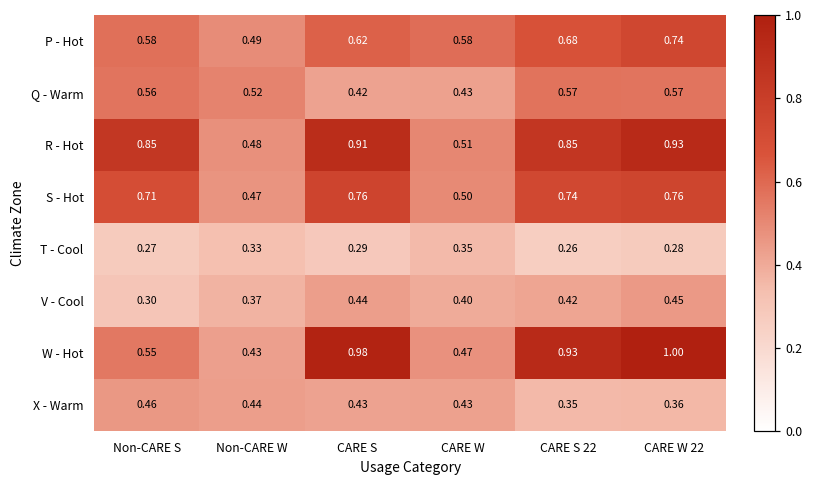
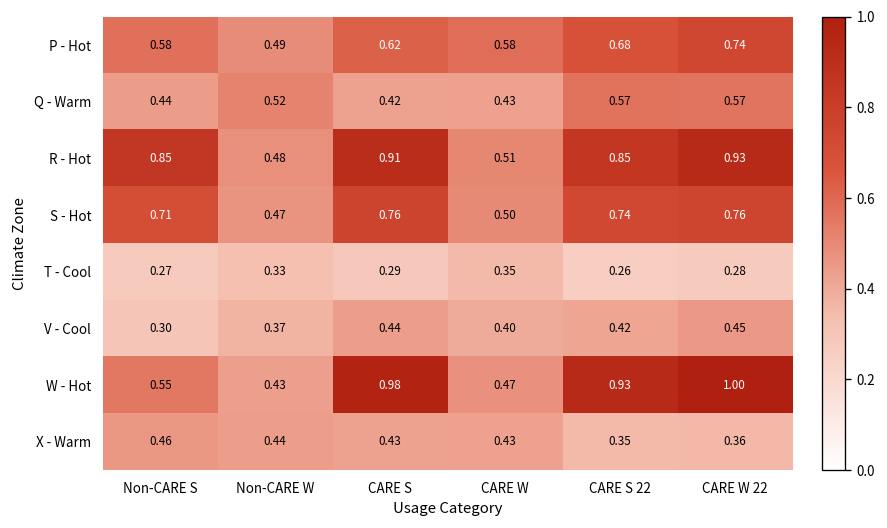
  {
    "P - Hot": {
      "Non-CARE S": 0.58,
      "Non-CARE W": 0.49,
      "CARE S": 0.62,
      "CARE W": 0.58,
      "CARE S 22": 0.68,
      "CARE W 22": 0.74
    },
    "Q - Warm": {
-     "Non-CARE S": 0.56,
+     "Non-CARE S": 0.44,
      "Non-CARE W": 0.52,
      "CARE S": 0.42,
      "CARE W": 0.43,
      "CARE S 22": 0.57,
      "CARE W 22": 0.57
    },
    "R - Hot": {
      "Non-CARE S": 0.85,
      "Non-CARE W": 0.48,
      "CARE S": 0.91,
      "CARE W": 0.51,
      "CARE S 22": 0.85,
      "CARE W 22": 0.93
    },
    "S - Hot": {
      "Non-CARE S": 0.71,
      "Non-CARE W": 0.47,
      "CARE S": 0.76,
      "CARE W": 0.50,
      "CARE S 22": 0.74,
      "CARE W 22": 0.76
    },
    "T - Cool": {
      "Non-CARE S": 0.27,
      "Non-CARE W": 0.33,
      "CARE S": 0.29,
      "CARE W": 0.35,
      "CARE S 22": 0.26,
      "CARE W 22": 0.28
    },
    "V - Cool": {
      "Non-CARE S": 0.30,
      "Non-CARE W": 0.37,
      "CARE S": 0.44,
      "CARE W": 0.40,
      "CARE S 22": 0.42,
      "CARE W 22": 0.45
    },
    "W - Hot": {
      "Non-CARE S": 0.55,
      "Non-CARE W": 0.43,
      "CARE S": 0.98,
      "CARE W": 0.47,
      "CARE S 22": 0.93,
      "CARE W 22": 1.00
    },
    "X - Warm": {
      "Non-CARE S": 0.46,
      "Non-CARE W": 0.44,
      "CARE S": 0.43,
      "CARE W": 0.43,
      "CARE S 22": 0.35,
      "CARE W 22": 0.36
    }
  }
